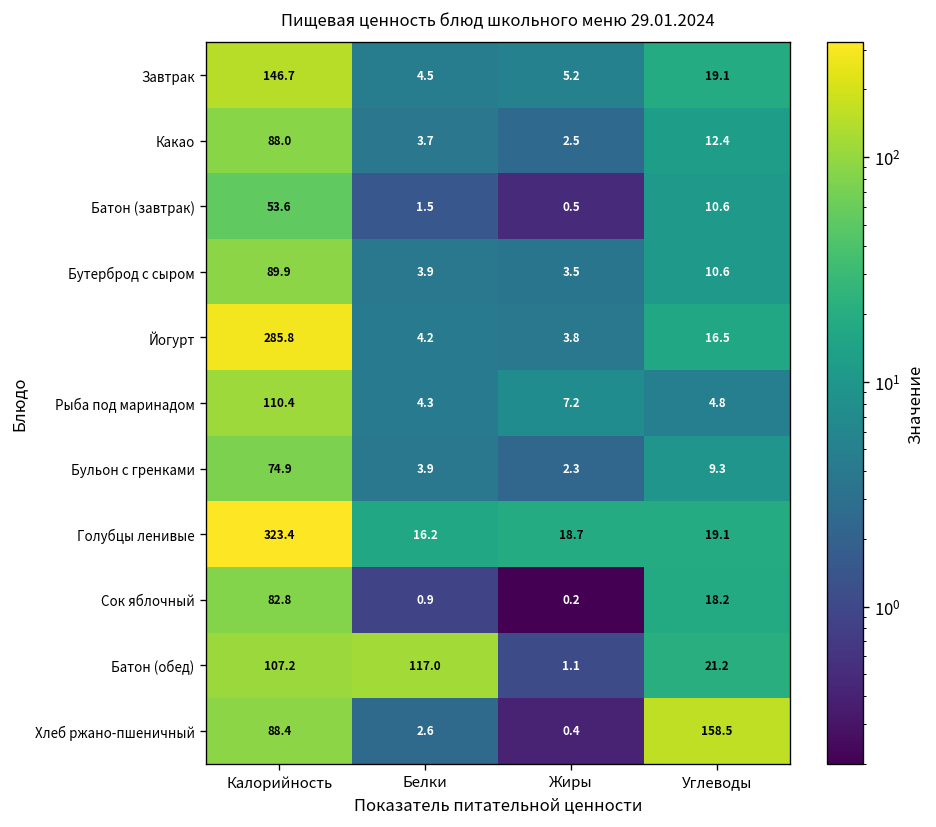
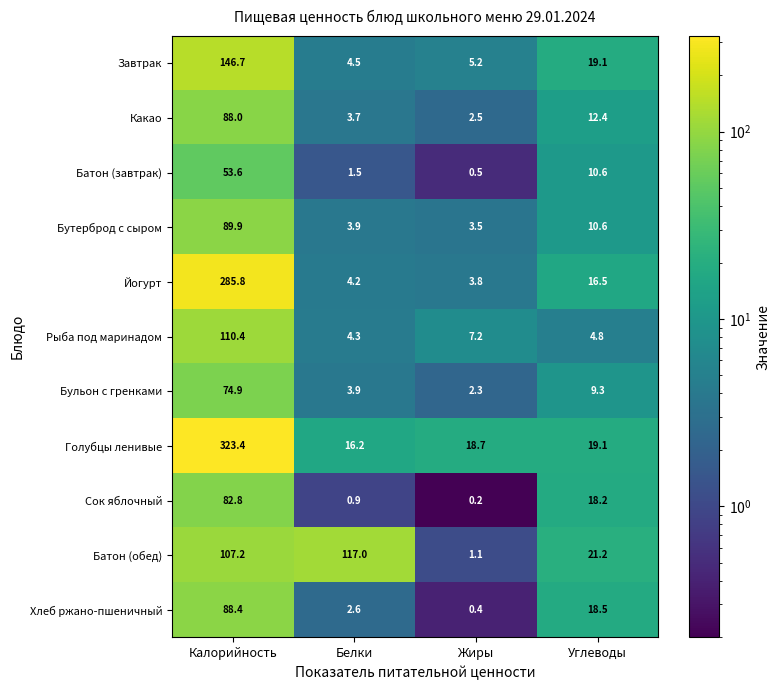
  {
    "Завтрак": {
      "Калорийность": 146.7,
      "Белки": 4.5,
      "Жиры": 5.2,
      "Углеводы": 19.1
    },
    "Какао": {
      "Калорийность": 88.0,
      "Белки": 3.7,
      "Жиры": 2.5,
      "Углеводы": 12.4
    },
    "Батон (завтрак)": {
      "Калорийность": 53.6,
      "Белки": 1.5,
      "Жиры": 0.5,
      "Углеводы": 10.6
    },
    "Бутерброд с сыром": {
      "Калорийность": 89.9,
      "Белки": 3.9,
      "Жиры": 3.5,
      "Углеводы": 10.6
    },
    "Йогурт": {
      "Калорийность": 285.8,
      "Белки": 4.2,
      "Жиры": 3.8,
      "Углеводы": 16.5
    },
    "Рыба под маринадом": {
      "Калорийность": 110.4,
      "Белки": 4.3,
      "Жиры": 7.2,
      "Углеводы": 4.8
    },
    "Бульон с гренками": {
      "Калорийность": 74.9,
      "Белки": 3.9,
      "Жиры": 2.3,
      "Углеводы": 9.3
    },
    "Голубцы ленивые": {
      "Калорийность": 323.4,
      "Белки": 16.2,
      "Жиры": 18.7,
      "Углеводы": 19.1
    },
    "Сок яблочный": {
      "Калорийность": 82.8,
      "Белки": 0.9,
      "Жиры": 0.2,
      "Углеводы": 18.2
    },
    "Батон (обед)": {
      "Калорийность": 107.2,
      "Белки": 117.0,
      "Жиры": 1.1,
      "Углеводы": 21.2
    },
    "Хлеб ржано-пшеничный": {
      "Калорийность": 88.4,
      "Белки": 2.6,
      "Жиры": 0.4,
-     "Углеводы": 158.5
+     "Углеводы": 18.5
    }
  }
